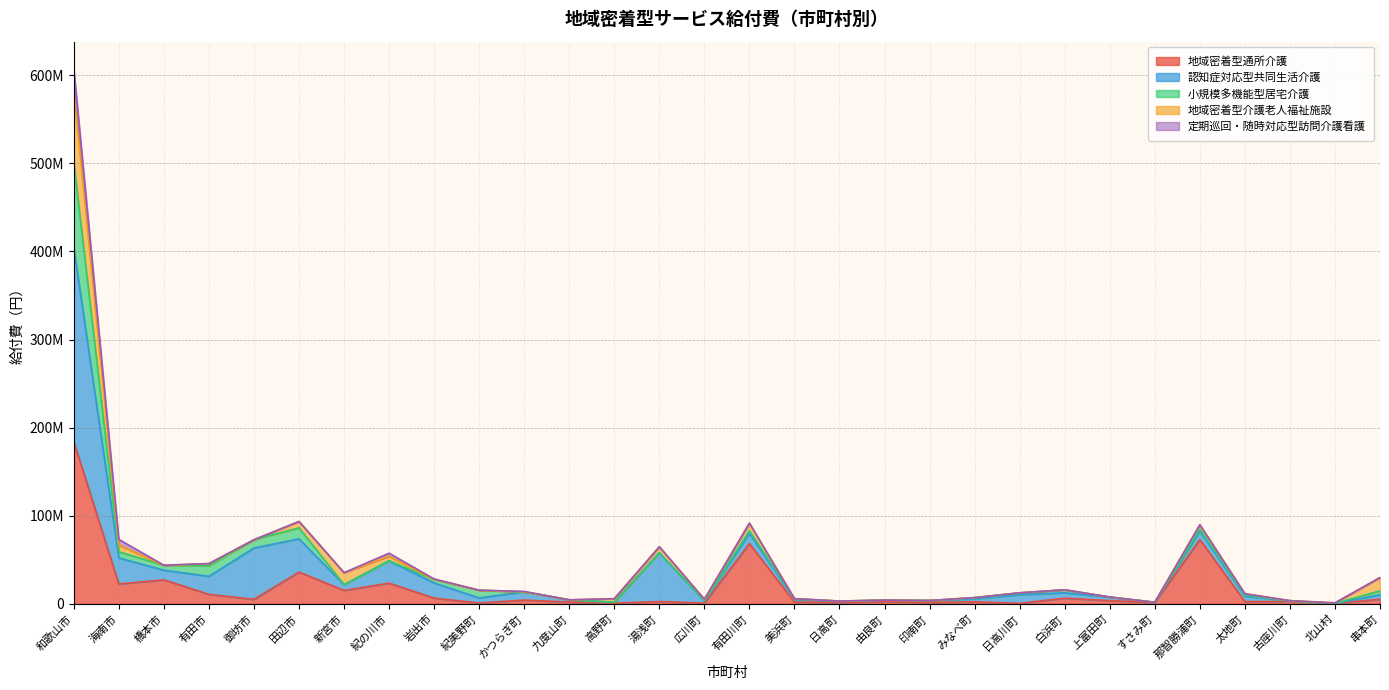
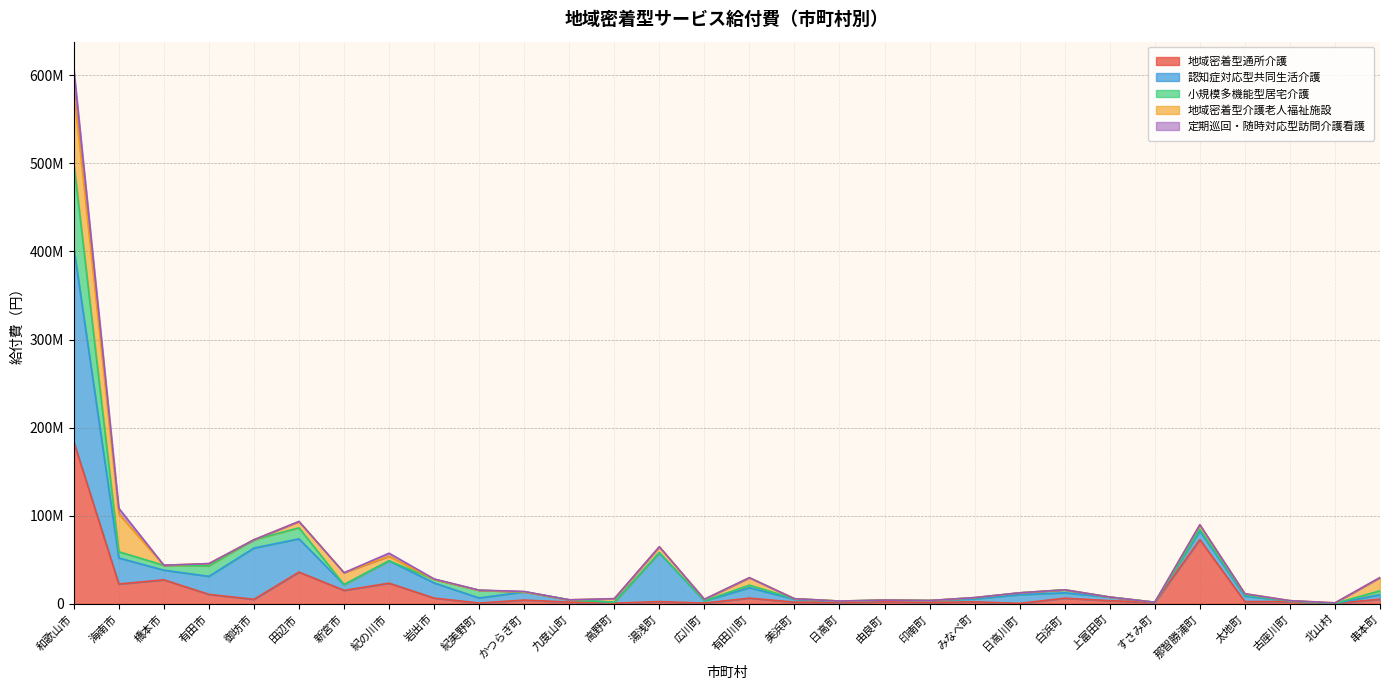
  {
    "地域密着型通所介護": {
      "和歌山市": 180000000,
      "海南市": 20000000,
      "橋本市": 30000000,
      "有田市": 10000000,
      "御坊市": 10000000,
      "田辺市": 40000000,
      "新宮市": 20000000,
      "紀の川市": 20000000,
      "岩出市": 10000000,
      "紀美野町": 0,
      "かつらぎ町": 0,
      "湯浅町": 0,
-     "有田川町": 70000000,
+     "有田川町": 10000000,
      "美浜町": 0,
      "みなべ町": 0,
      "日高川町": 0,
      "白浜町": 10000000,
      "上富田町": 0,
      "那智勝浦町": 70000000,
      "太地町": 0,
      "串本町": 10000000
    },
    "認知症対応型共同生活介護": {
      "和歌山市": 220000000,
      "海南市": 30000000,
      "橋本市": 10000000,
      "有田市": 20000000,
      "御坊市": 60000000,
      "田辺市": 40000000,
      "岩出市": 20000000,
      "紀美野町": 10000000,
      "白浜町": 10000000,
      "串本町": 10000000
    },
    "小規模多機能型居宅介護": {
      "和歌山市": 100000000,
      "海南市": 10000000,
      "田辺市": 10000000,
      "串本町": 0
    },
    "地域密着型介護老人福祉施設": {
      "和歌山市": 80000000,
-     "海南市": 10000000,
+     "海南市": 40000000,
      "紀の川市": 10000000
    },
    "定期巡回・随時対応型訪問介護看護": {
      "和歌山市": 20000000,
      "海南市": 10000000,
      "紀の川市": 0
    }
  }
